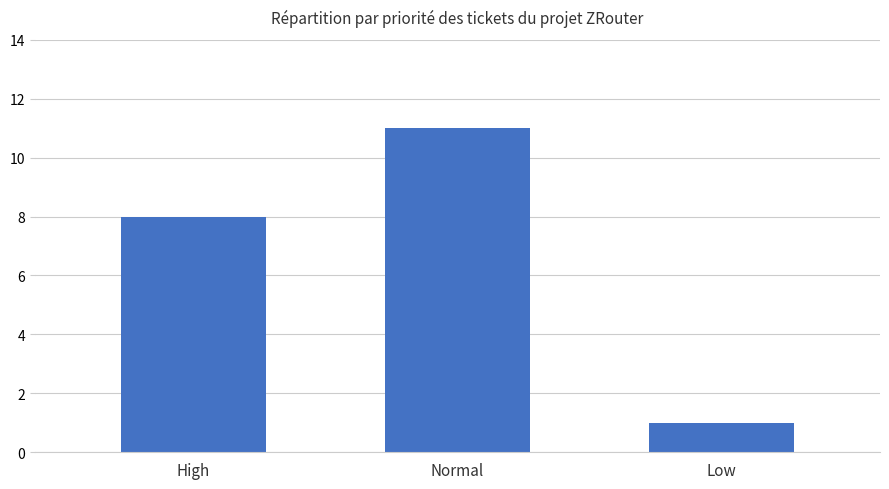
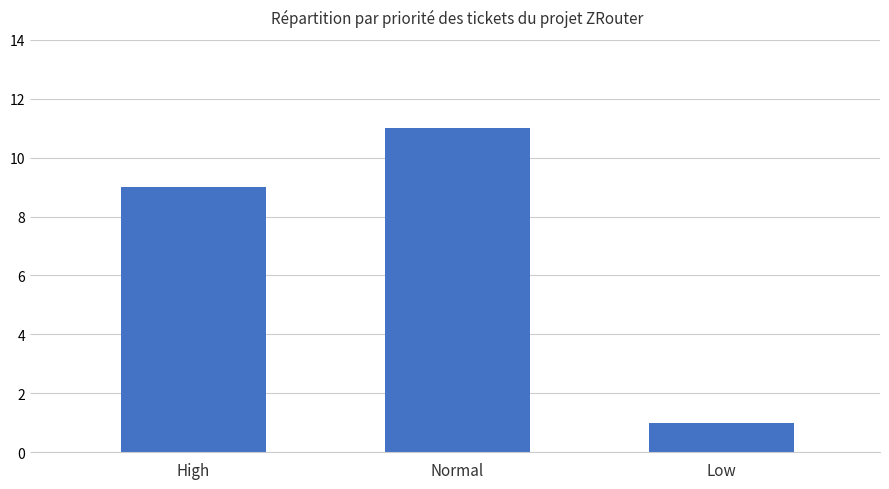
  {
-   "High": 8,
+   "High": 9,
    "Normal": 11,
    "Low": 1
  }
